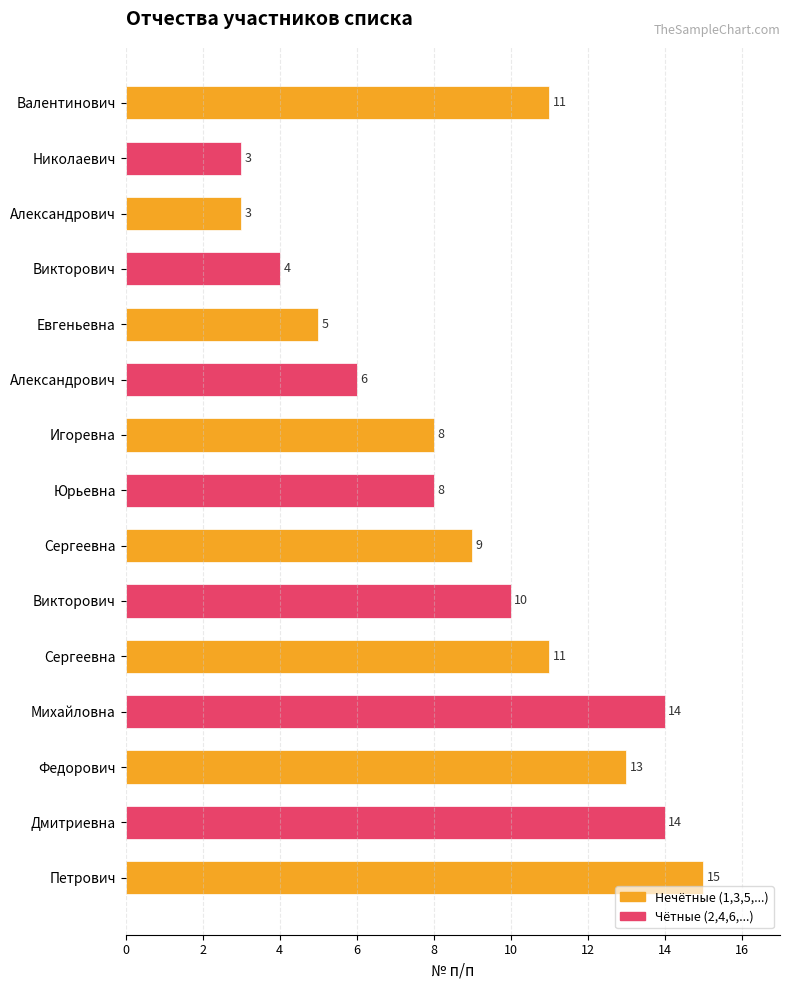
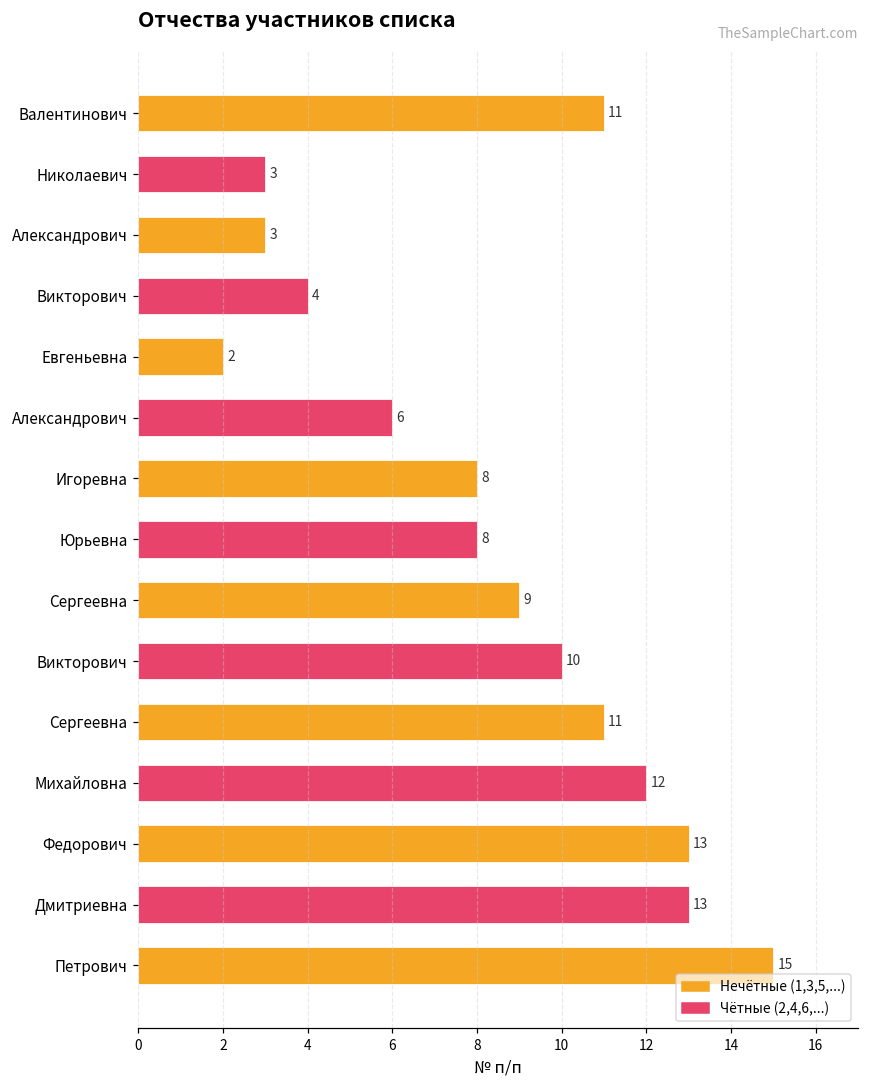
  {
    "Валентинович": 11,
    "Николаевич": 3,
-   "Евгеньевна": 5,
+   "Евгеньевна": 2,
    "Игоревна": 8,
    "Юрьевна": 8,
-   "Михайловна": 14,
+   "Михайловна": 12,
    "Федорович": 13,
-   "Дмитриевна": 14,
+   "Дмитриевна": 13,
    "Петрович": 15
  }
